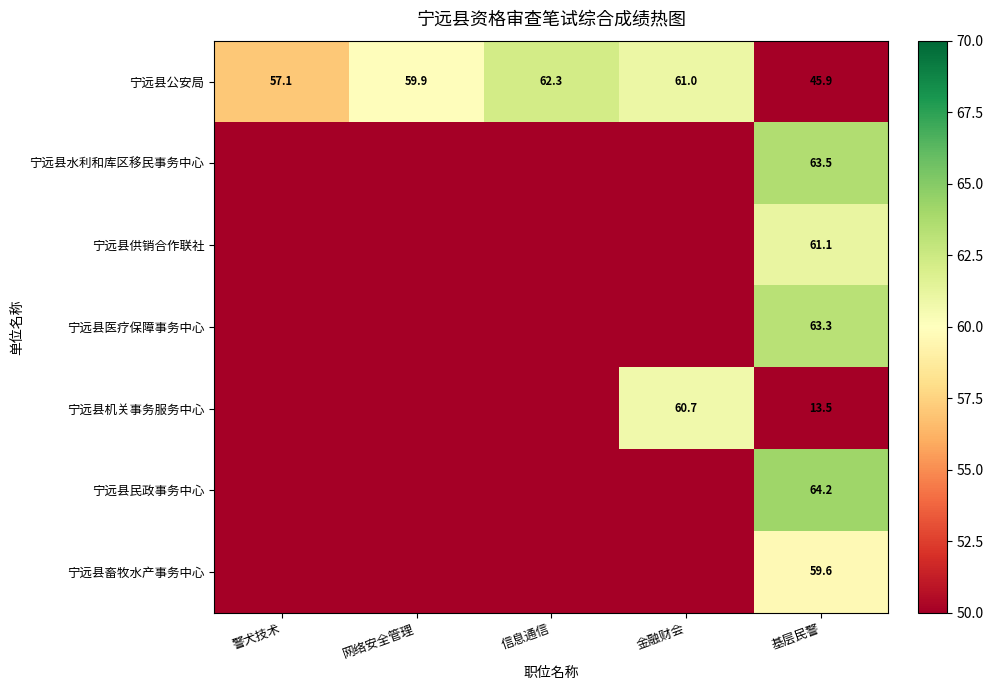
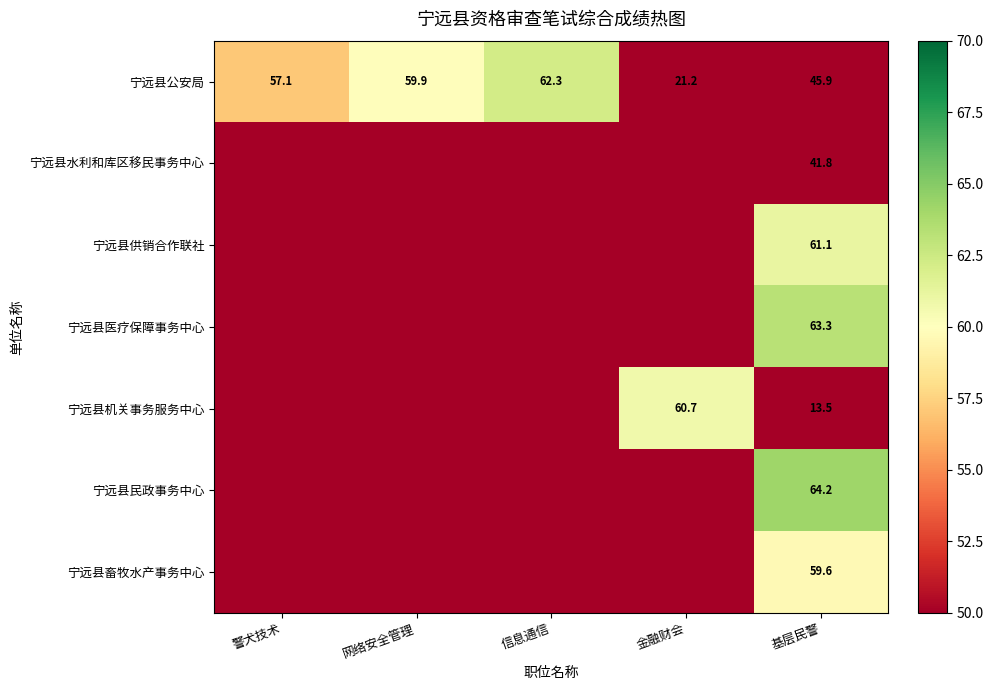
  {
    "宁远县公安局": {
      "警犬技术": 57.1,
      "网络安全管理": 59.9,
      "信息通信": 62.3,
-     "金融财会": 61.0,
+     "金融财会": 21.2,
      "基层民警": 45.9
    },
    "宁远县水利和库区移民事务中心": {
-     "基层民警": 63.5
+     "基层民警": 41.8
    },
    "宁远县供销合作联社": {
      "基层民警": 61.1
    },
    "宁远县医疗保障事务中心": {
      "基层民警": 63.3
    },
    "宁远县机关事务服务中心": {
      "金融财会": 60.7,
      "基层民警": 13.5
    },
    "宁远县民政事务中心": {
      "基层民警": 64.2
    },
    "宁远县畜牧水产事务中心": {
      "基层民警": 59.6
    }
  }
